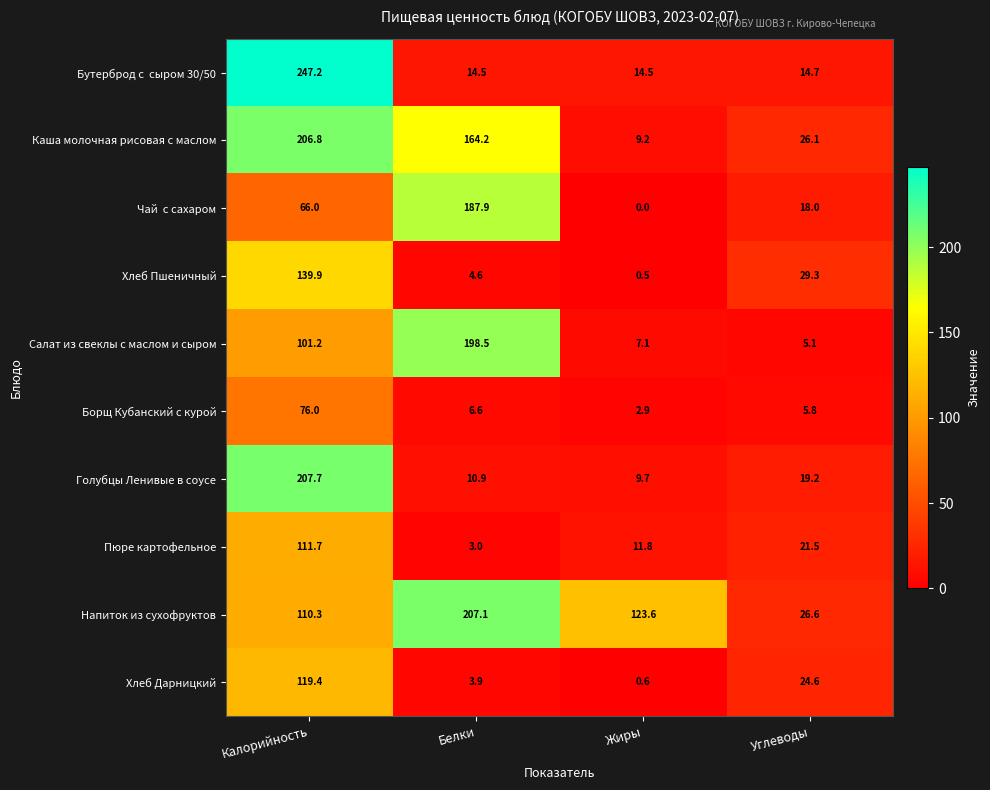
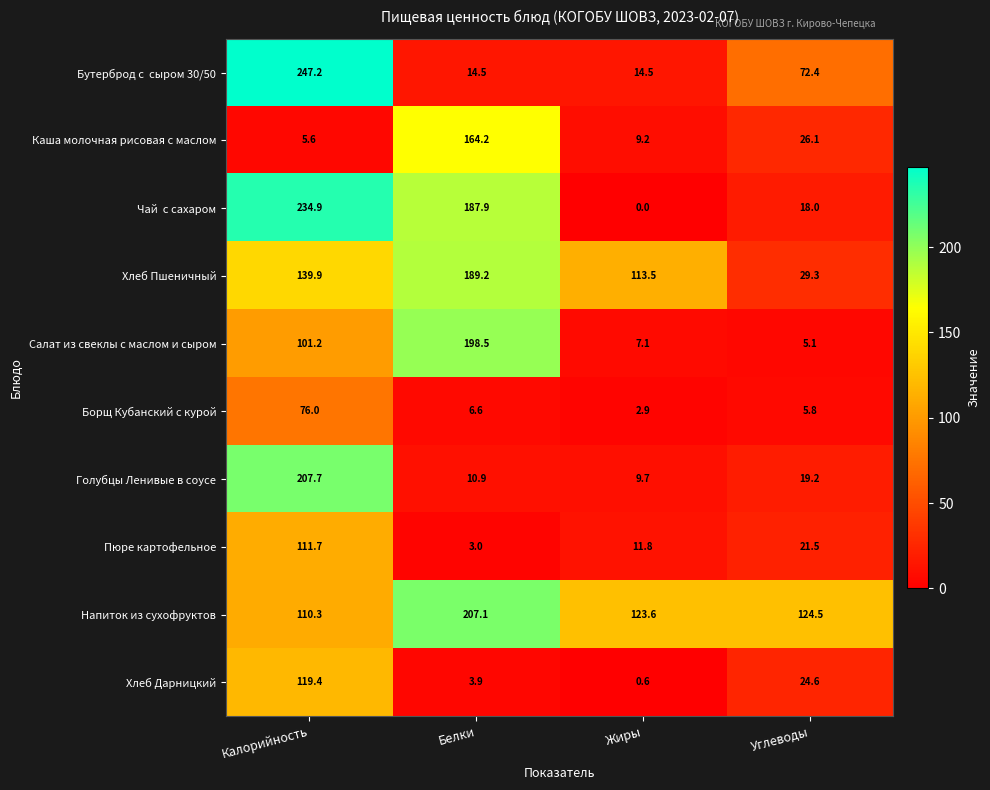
  {
    "Бутерброд с сыром 30/50": {
      "Калорийность": 247.2,
      "Белки": 14.5,
      "Жиры": 14.5,
-     "Углеводы": 14.7
+     "Углеводы": 72.4
    },
    "Каша молочная рисовая с маслом": {
-     "Калорийность": 206.8,
+     "Калорийность": 5.6,
      "Белки": 164.2,
      "Жиры": 9.2,
      "Углеводы": 26.1
    },
    "Чай с сахаром": {
-     "Калорийность": 66.0,
+     "Калорийность": 234.9,
      "Белки": 187.9,
      "Жиры": 0.0,
      "Углеводы": 18.0
    },
    "Хлеб Пшеничный": {
      "Калорийность": 139.9,
-     "Белки": 4.6,
-     "Жиры": 0.5,
+     "Белки": 189.2,
+     "Жиры": 113.5,
      "Углеводы": 29.3
    },
    "Салат из свеклы с маслом и сыром": {
      "Калорийность": 101.2,
      "Белки": 198.5,
      "Жиры": 7.1,
      "Углеводы": 5.1
    },
    "Борщ Кубанский с курой": {
      "Калорийность": 76.0,
      "Белки": 6.6,
      "Жиры": 2.9,
      "Углеводы": 5.8
    },
    "Голубцы Ленивые в соусе": {
      "Калорийность": 207.7,
      "Белки": 10.9,
      "Жиры": 9.7,
      "Углеводы": 19.2
    },
    "Пюре картофельное": {
      "Калорийность": 111.7,
      "Белки": 3.0,
      "Жиры": 11.8,
      "Углеводы": 21.5
    },
    "Напиток из сухофруктов": {
      "Калорийность": 110.3,
      "Белки": 207.1,
      "Жиры": 123.6,
-     "Углеводы": 26.6
+     "Углеводы": 124.5
    },
    "Хлеб Дарницкий": {
      "Калорийность": 119.4,
      "Белки": 3.9,
      "Жиры": 0.6,
      "Углеводы": 24.6
    }
  }
